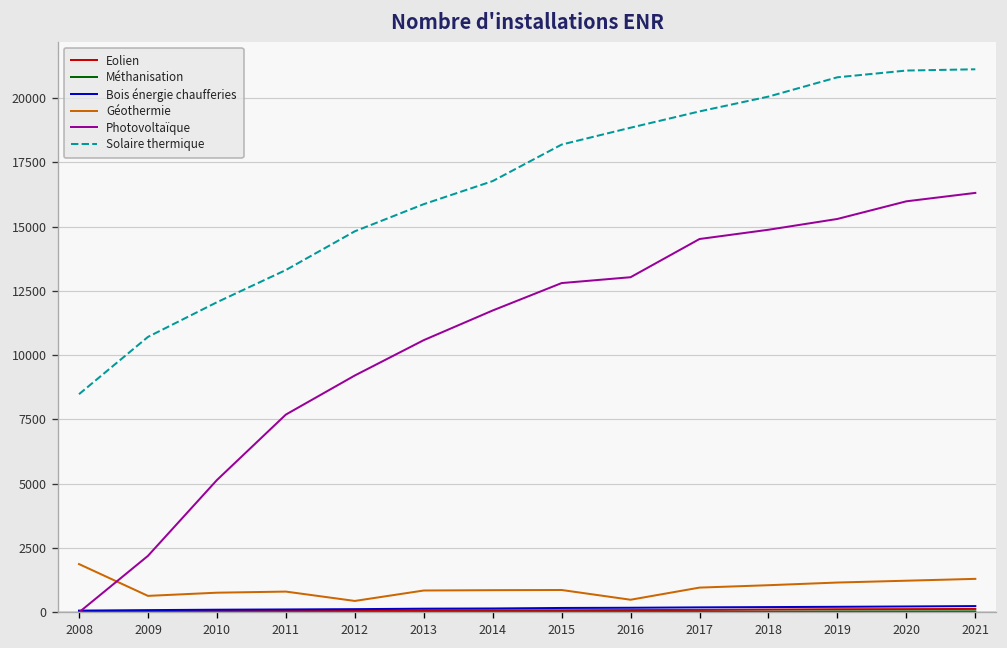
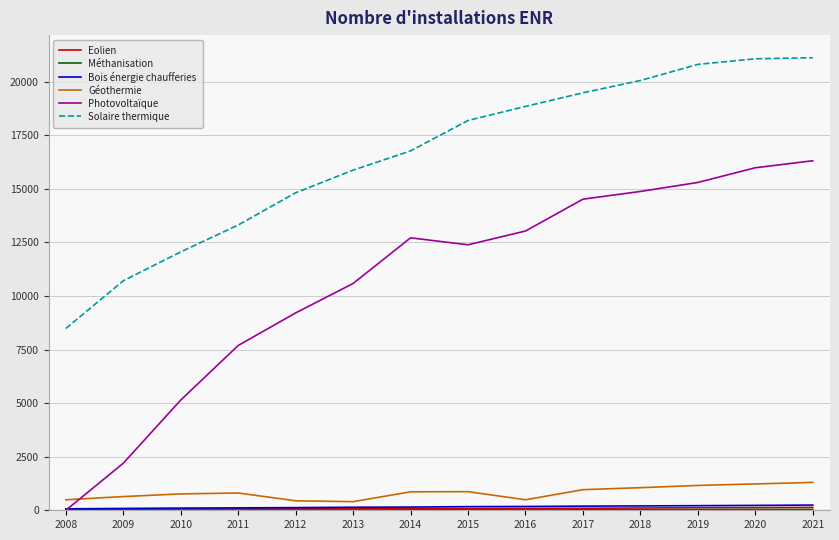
  {
    "Géothermie": {
-     "2008": 1900,
+     "2008": 500,
      "2009": 600,
      "2010": 800,
      "2011": 800,
      "2012": 400,
-     "2013": 800,
+     "2013": 400,
      "2014": 900,
      "2015": 900,
      "2016": 500,
      "2017": 1000,
      "2018": 1100,
      "2019": 1200,
      "2020": 1200,
      "2021": 1300
    },
    "Photovoltaïque": {
      "2009": 2200,
      "2010": 5100,
      "2011": 7700,
      "2012": 9200,
      "2013": 10600,
-     "2014": 11700,
-     "2015": 12800,
+     "2014": 12700,
+     "2015": 12400,
      "2016": 13000,
      "2017": 14500,
      "2018": 14900,
      "2019": 15300,
      "2020": 16000,
      "2021": 16300
    },
    "Solaire thermique": {
      "2008": 8500,
      "2009": 10700,
      "2010": 12100,
      "2011": 13300,
      "2012": 14800,
      "2013": 15900,
      "2014": 16800,
      "2015": 18200,
      "2016": 18800,
      "2017": 19500,
      "2018": 20100,
      "2019": 20800,
      "2020": 21100,
      "2021": 21100
    }
  }
